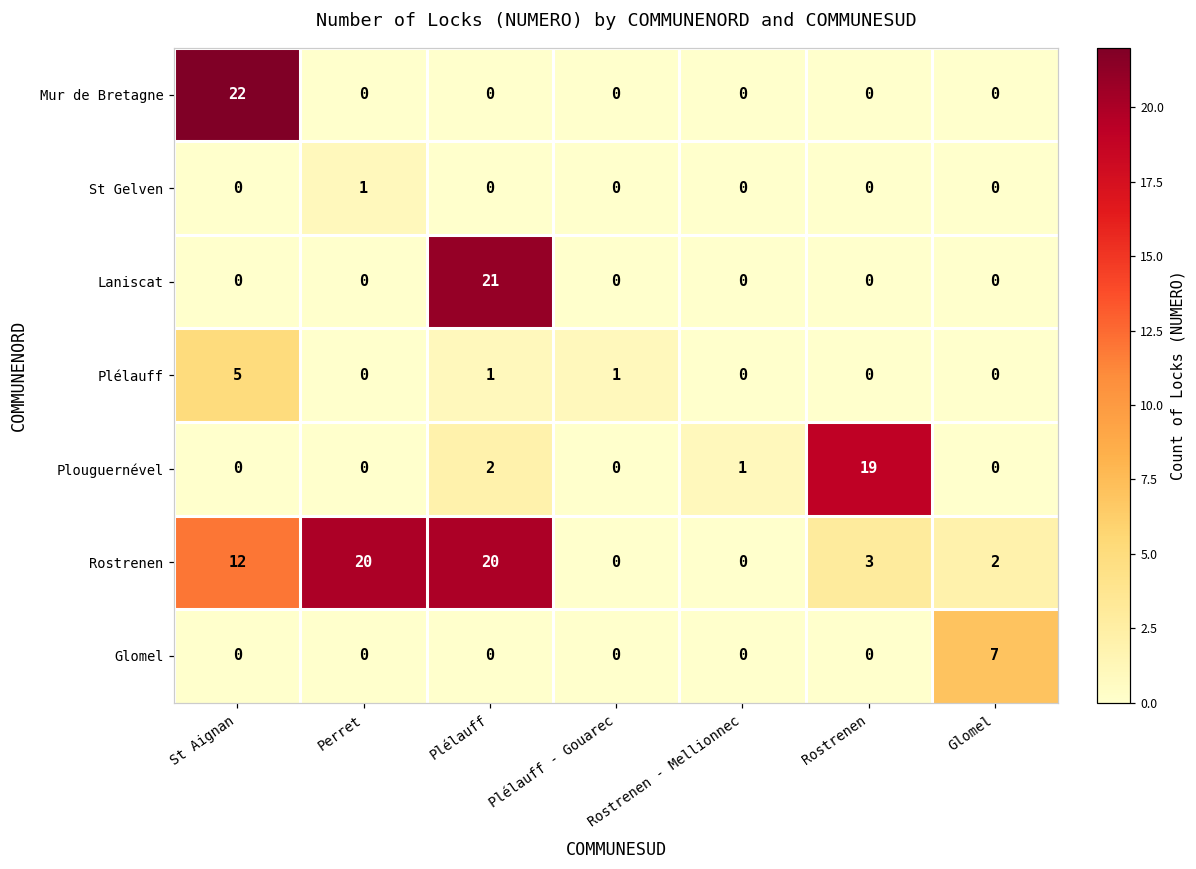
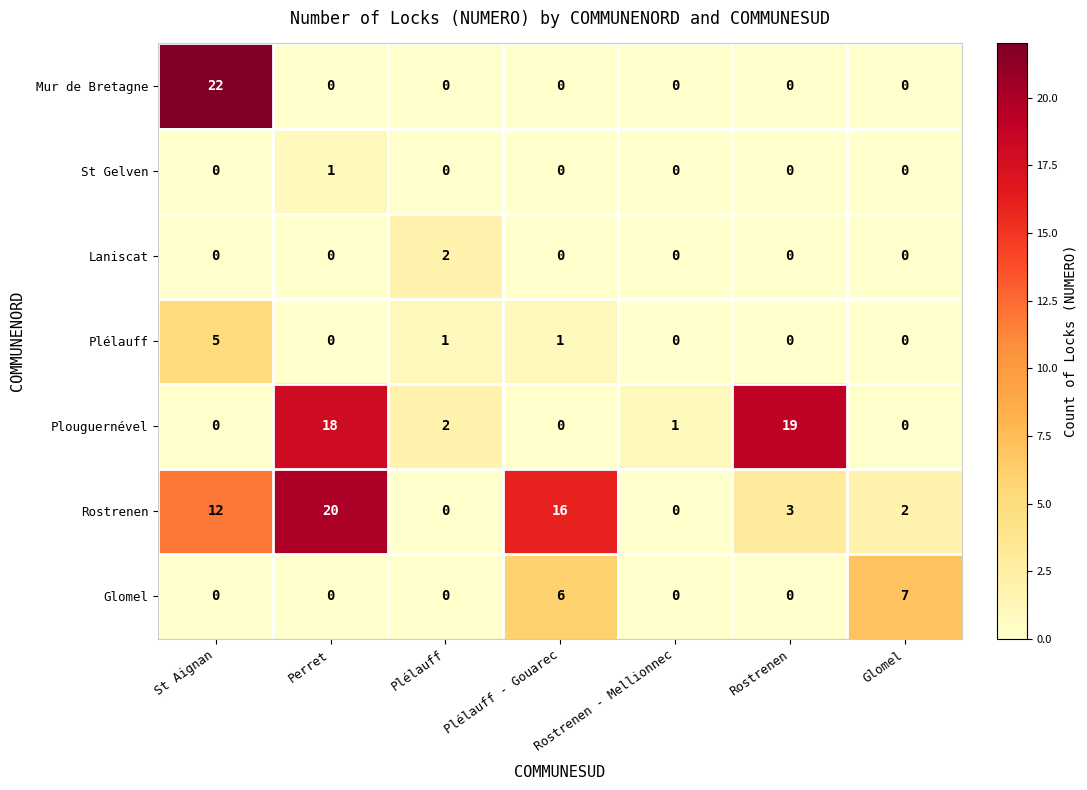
  {
    "Mur de Bretagne": {
      "St Aignan": 22,
      "Perret": 0,
      "Plélauff": 0,
      "Plélauff - Gouarec": 0,
      "Rostrenen - Mellionnec": 0,
      "Rostrenen": 0,
      "Glomel": 0
    },
    "St Gelven": {
      "St Aignan": 0,
      "Perret": 1,
      "Plélauff": 0,
      "Plélauff - Gouarec": 0,
      "Rostrenen - Mellionnec": 0,
      "Rostrenen": 0,
      "Glomel": 0
    },
    "Laniscat": {
      "St Aignan": 0,
      "Perret": 0,
-     "Plélauff": 21,
+     "Plélauff": 2,
      "Plélauff - Gouarec": 0,
      "Rostrenen - Mellionnec": 0,
      "Rostrenen": 0,
      "Glomel": 0
    },
    "Plélauff": {
      "St Aignan": 5,
      "Perret": 0,
      "Plélauff": 1,
      "Plélauff - Gouarec": 1,
      "Rostrenen - Mellionnec": 0,
      "Rostrenen": 0,
      "Glomel": 0
    },
    "Plouguernével": {
      "St Aignan": 0,
-     "Perret": 0,
+     "Perret": 18,
      "Plélauff": 2,
      "Plélauff - Gouarec": 0,
      "Rostrenen - Mellionnec": 1,
      "Rostrenen": 19,
      "Glomel": 0
    },
    "Rostrenen": {
      "St Aignan": 12,
      "Perret": 20,
-     "Plélauff": 20,
-     "Plélauff - Gouarec": 0,
+     "Plélauff": 0,
+     "Plélauff - Gouarec": 16,
      "Rostrenen - Mellionnec": 0,
      "Rostrenen": 3,
      "Glomel": 2
    },
    "Glomel": {
      "St Aignan": 0,
      "Perret": 0,
      "Plélauff": 0,
-     "Plélauff - Gouarec": 0,
+     "Plélauff - Gouarec": 6,
      "Rostrenen - Mellionnec": 0,
      "Rostrenen": 0,
      "Glomel": 7
    }
  }
